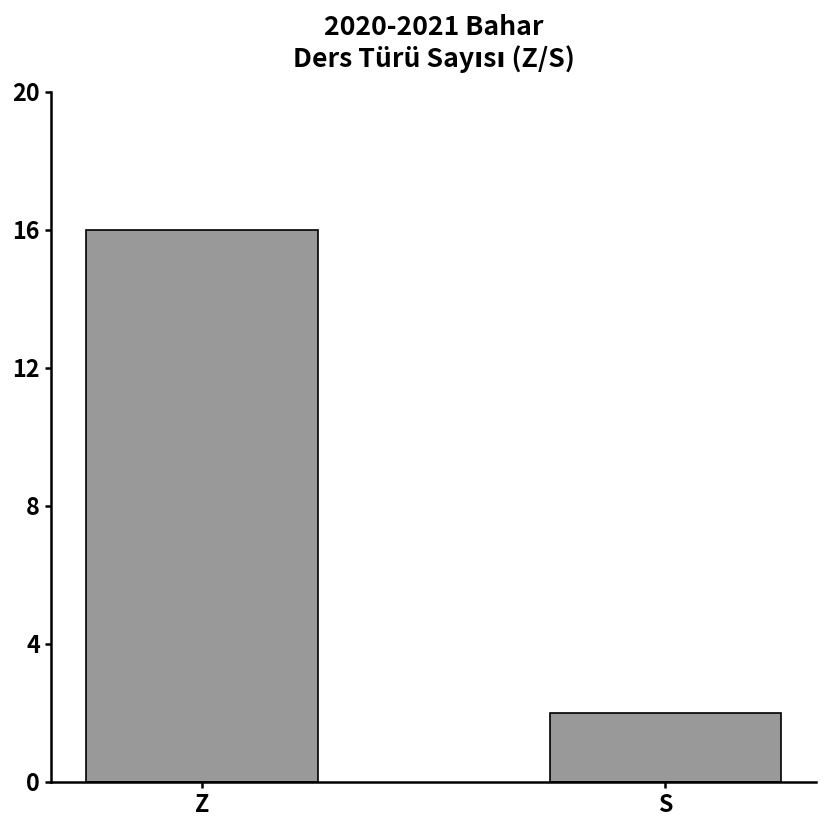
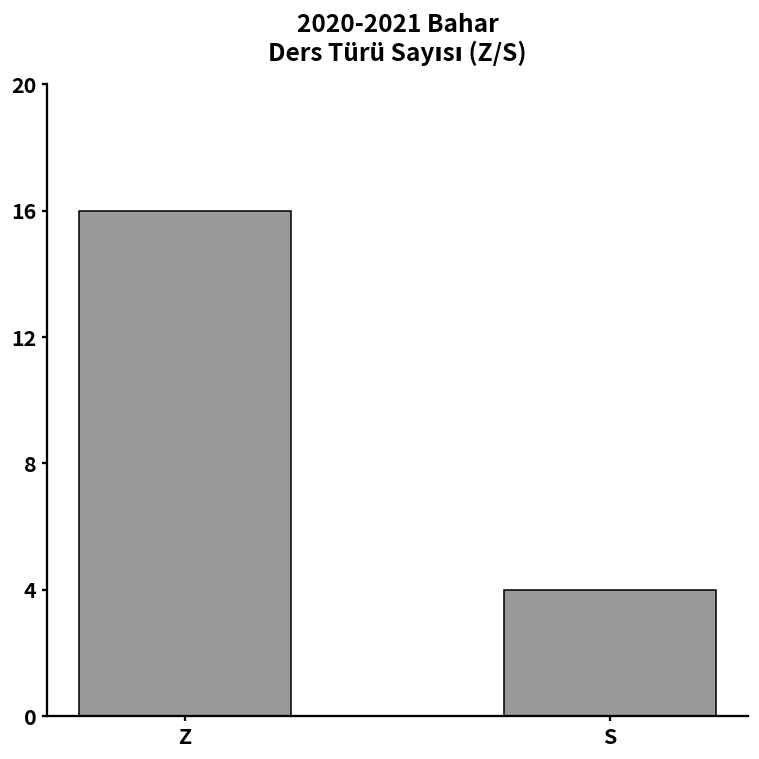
  {
    "Z": 16,
-   "S": 2
+   "S": 4
  }
